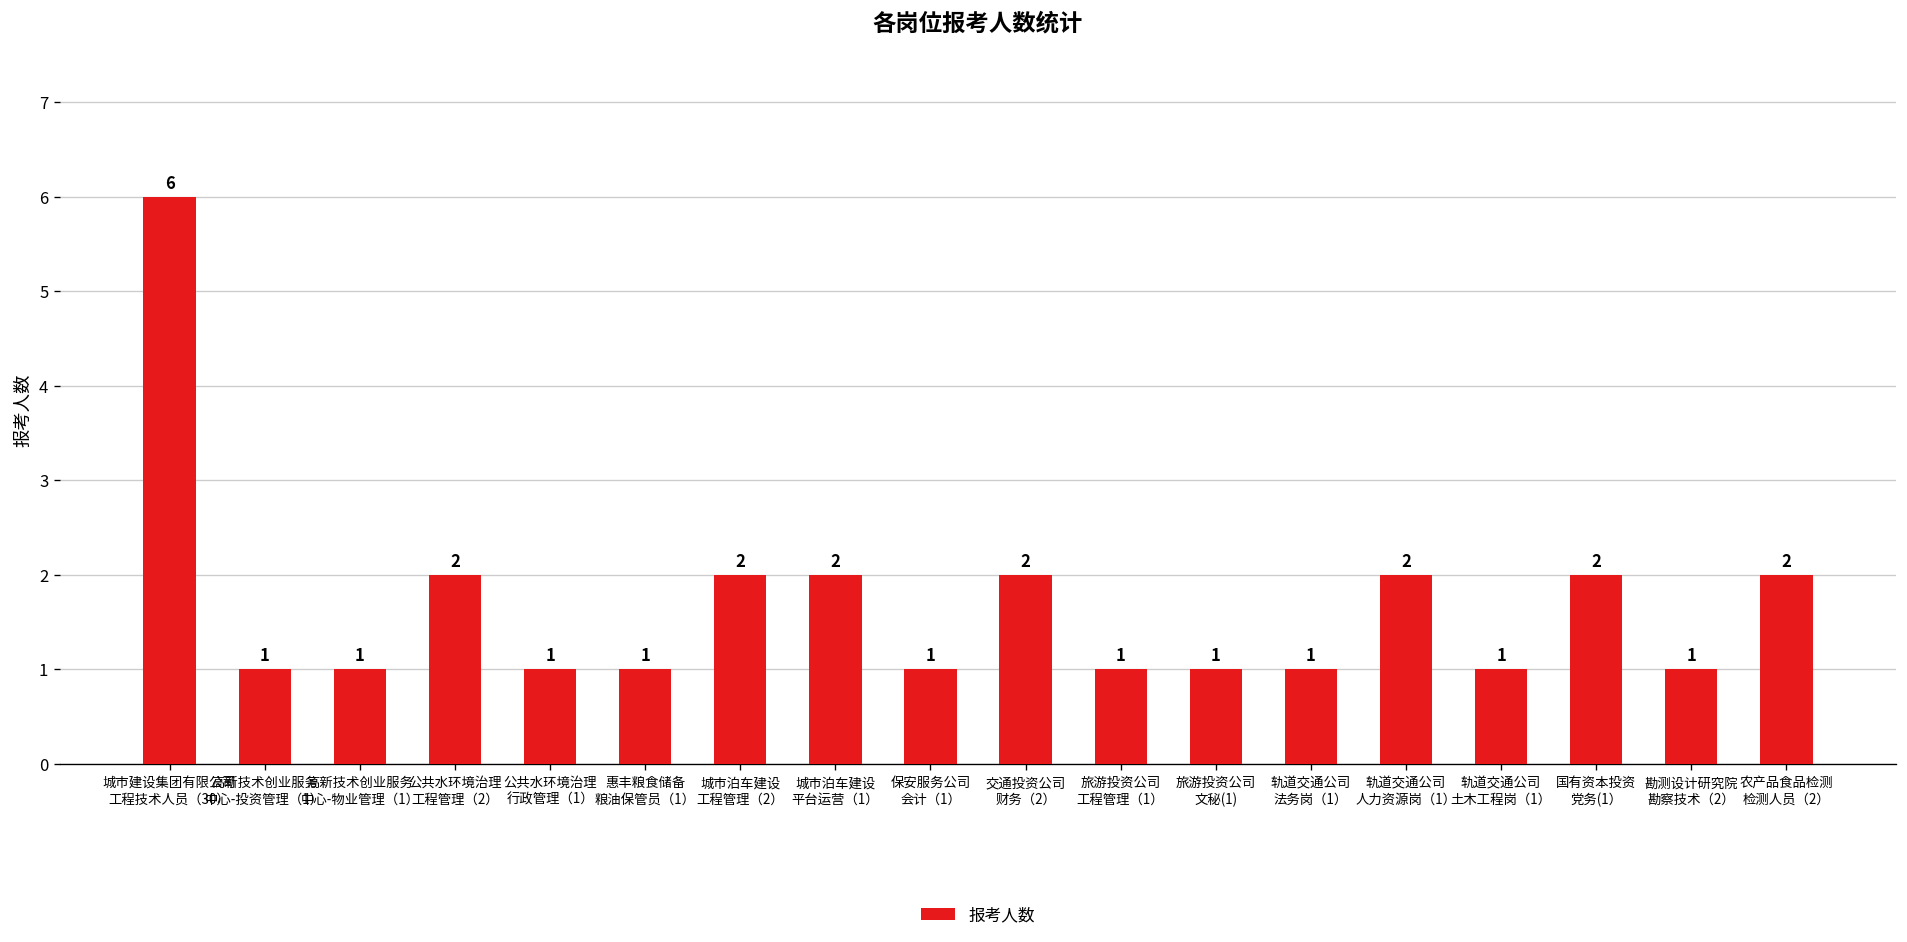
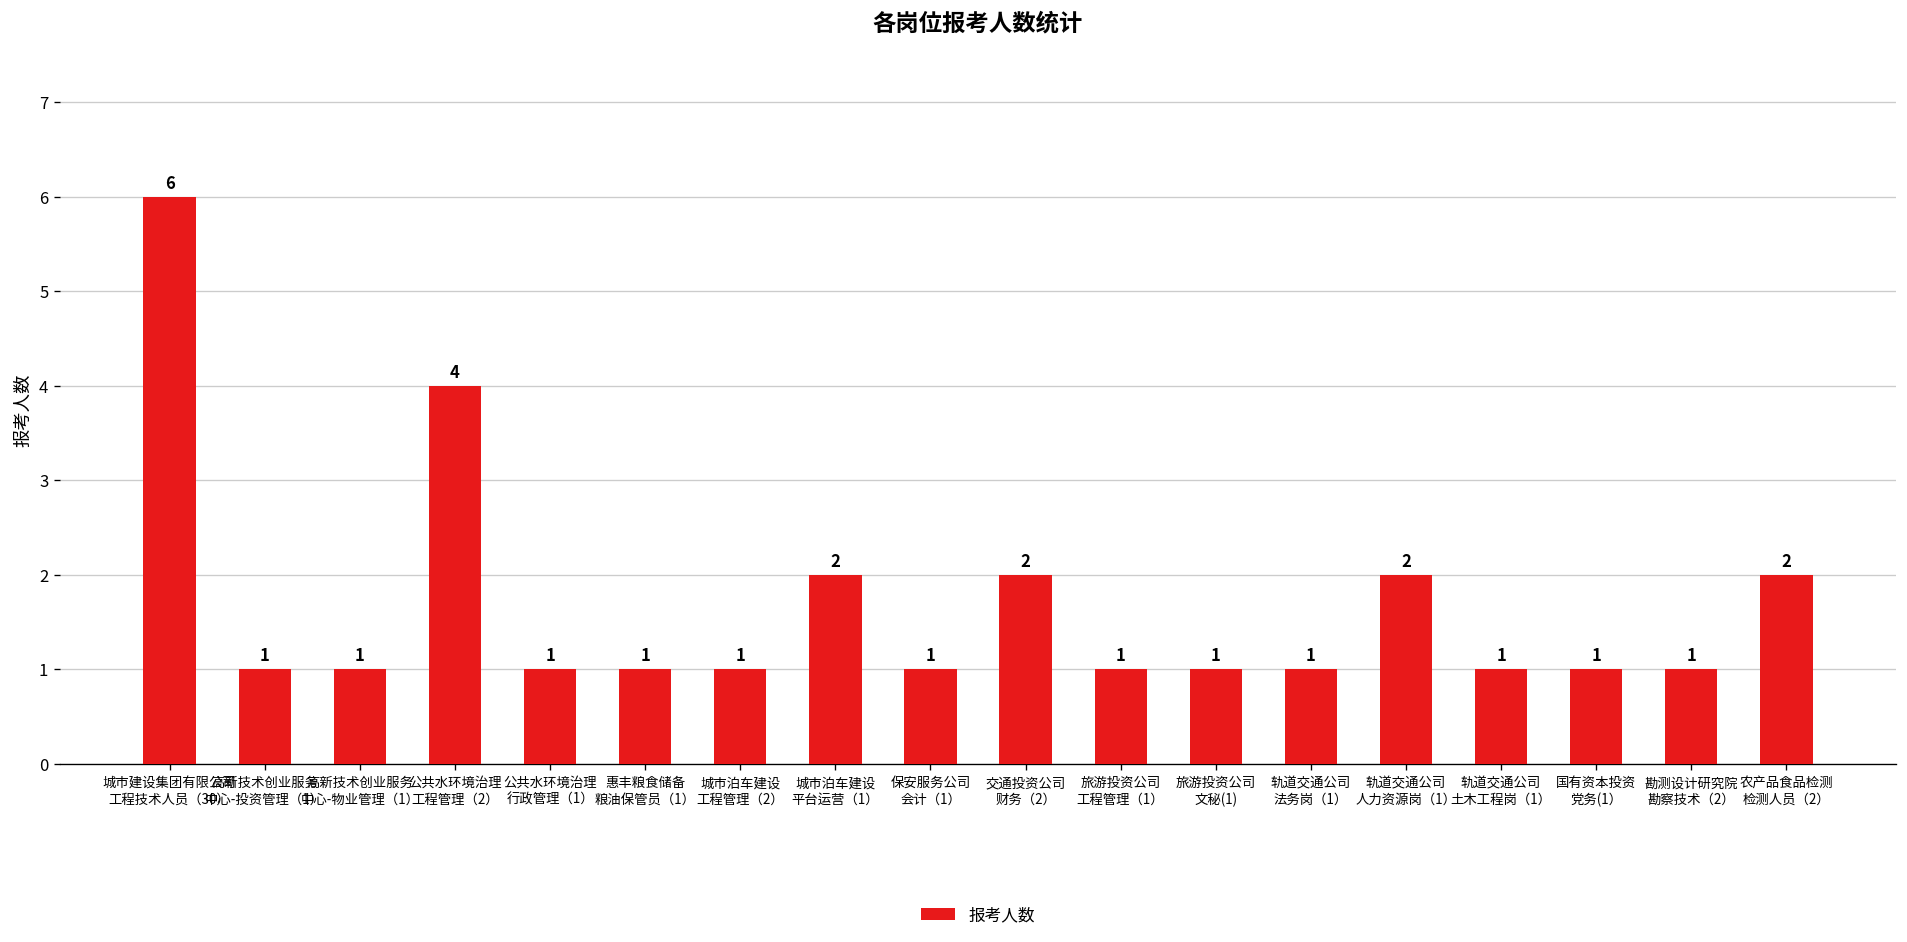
  {
-   "公共水环境治理 工程管理（2）": 2,
+   "公共水环境治理 工程管理（2）": 4,
    "公共水环境治理 行政管理（1）": 1,
    "惠丰粮食储备 粮油保管员（1）": 1,
-   "城市泊车建设 工程管理（2）": 2,
+   "城市泊车建设 工程管理（2）": 1,
    "城市泊车建设 平台运营（1）": 2,
    "保安服务公司 会计（1）": 1,
    "交通投资公司 财务（2）": 2,
    "旅游投资公司 工程管理（1）": 1,
    "旅游投资公司 文秘(1)": 1,
    "轨道交通公司 法务岗（1）": 1,
    "轨道交通公司 人力资源岗（1）": 2,
    "轨道交通公司 土木工程岗（1）": 1,
-   "国有资本投资 党务(1）": 2,
+   "国有资本投资 党务(1）": 1,
    "勘测设计研究院 勘察技术（2）": 1,
    "农产品食品检测 检测人员（2）": 2
  }
